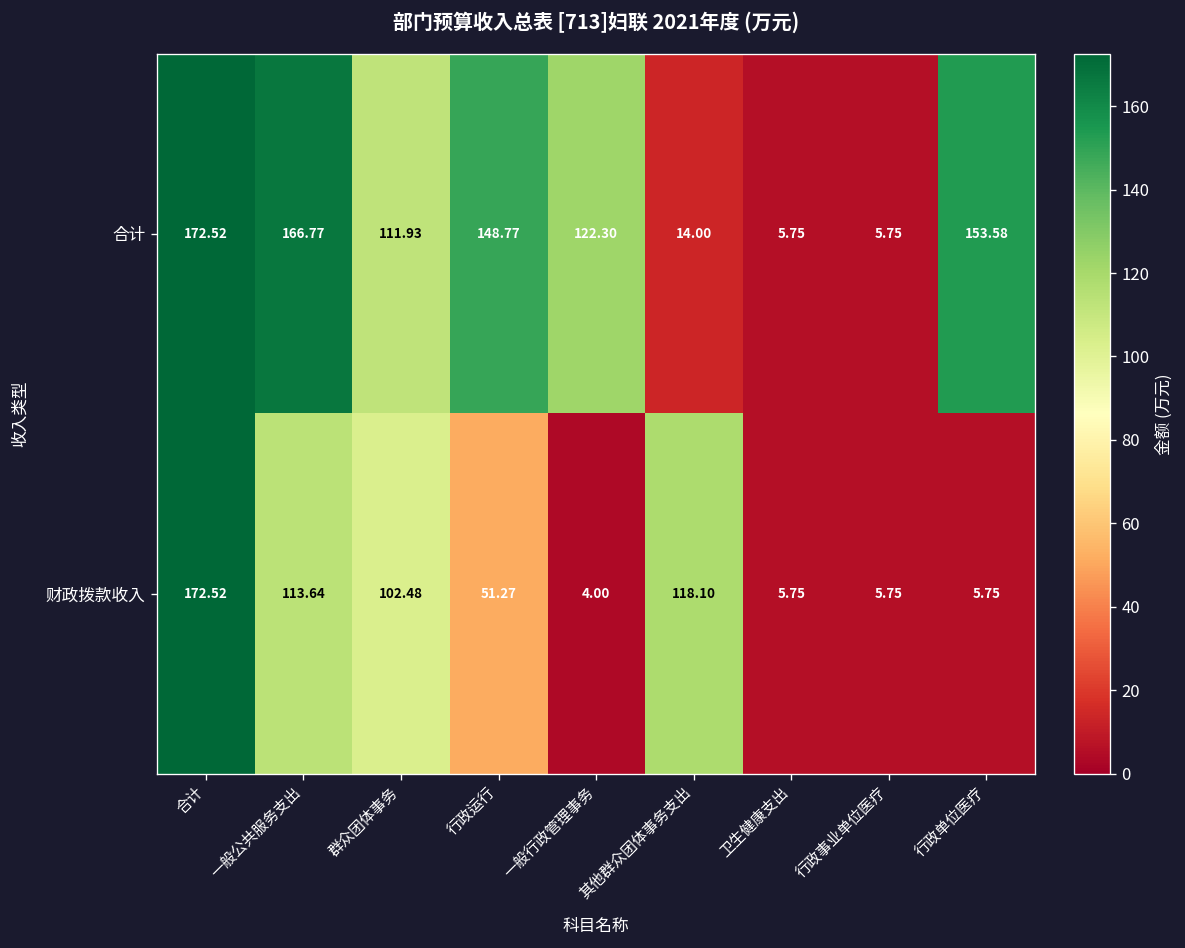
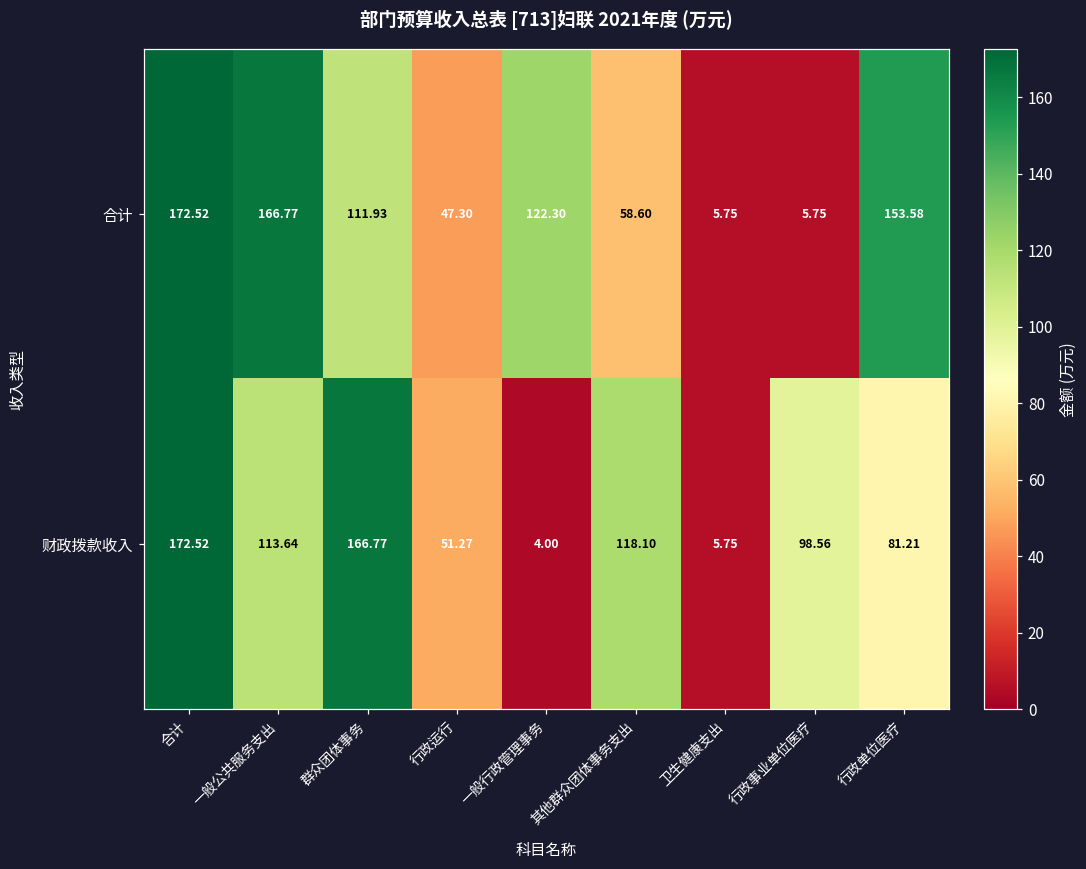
  {
    "合计": {
      "合计": 172.52,
      "一般公共服务支出": 166.77,
      "群众团体事务": 111.93,
-     "行政运行": 148.77,
+     "行政运行": 47.30,
      "一般行政管理事务": 122.30,
-     "其他群众团体事务支出": 14.00,
+     "其他群众团体事务支出": 58.60,
      "卫生健康支出": 5.75,
      "行政事业单位医疗": 5.75,
      "行政单位医疗": 153.58
    },
    "财政拨款收入": {
      "合计": 172.52,
      "一般公共服务支出": 113.64,
-     "群众团体事务": 102.48,
+     "群众团体事务": 166.77,
      "行政运行": 51.27,
      "一般行政管理事务": 4.00,
      "其他群众团体事务支出": 118.10,
      "卫生健康支出": 5.75,
-     "行政事业单位医疗": 5.75,
-     "行政单位医疗": 5.75
+     "行政事业单位医疗": 98.56,
+     "行政单位医疗": 81.21
    }
  }
